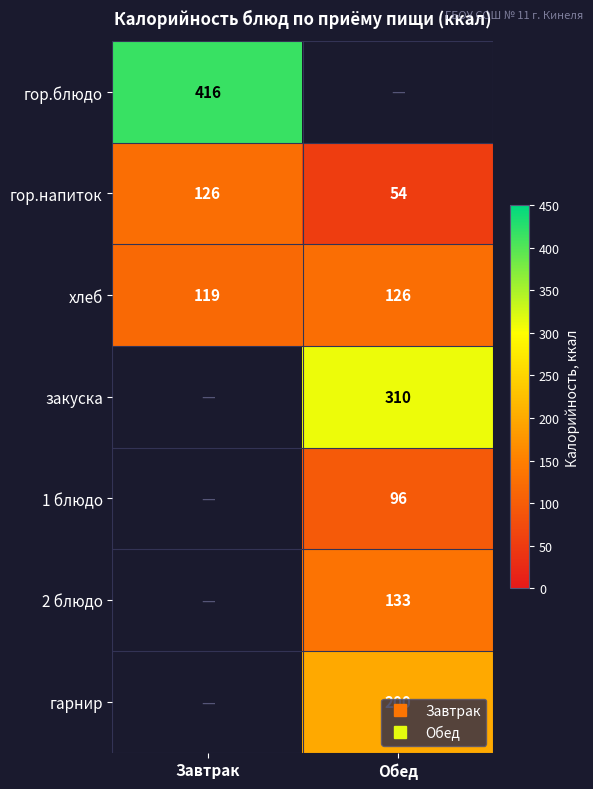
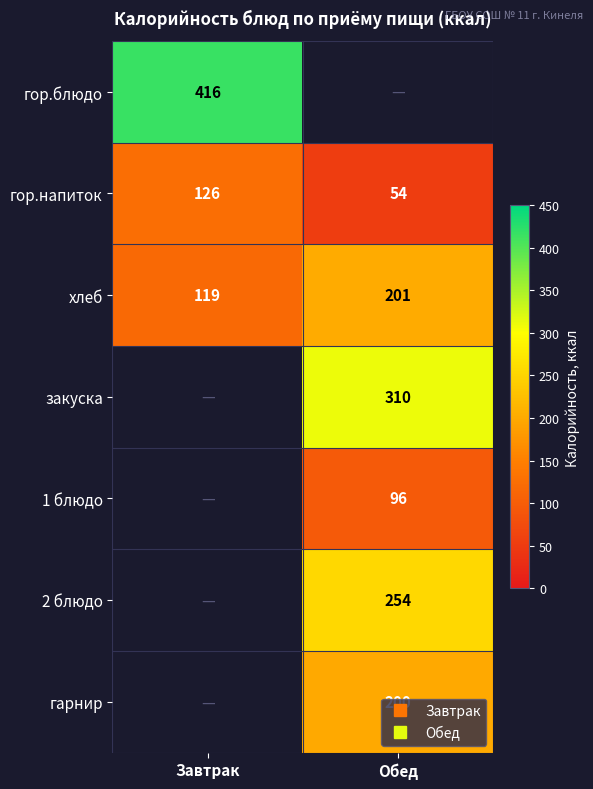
  {
    "гор.блюдо": {
      "Завтрак": 416
    },
    "гор.напиток": {
      "Завтрак": 126,
      "Обед": 54
    },
    "хлеб": {
      "Завтрак": 119,
-     "Обед": 126
+     "Обед": 201
    },
    "закуска": {
      "Обед": 310
    },
    "1 блюдо": {
      "Обед": 96
    },
    "2 блюдо": {
-     "Обед": 133
+     "Обед": 254
    }
  }
